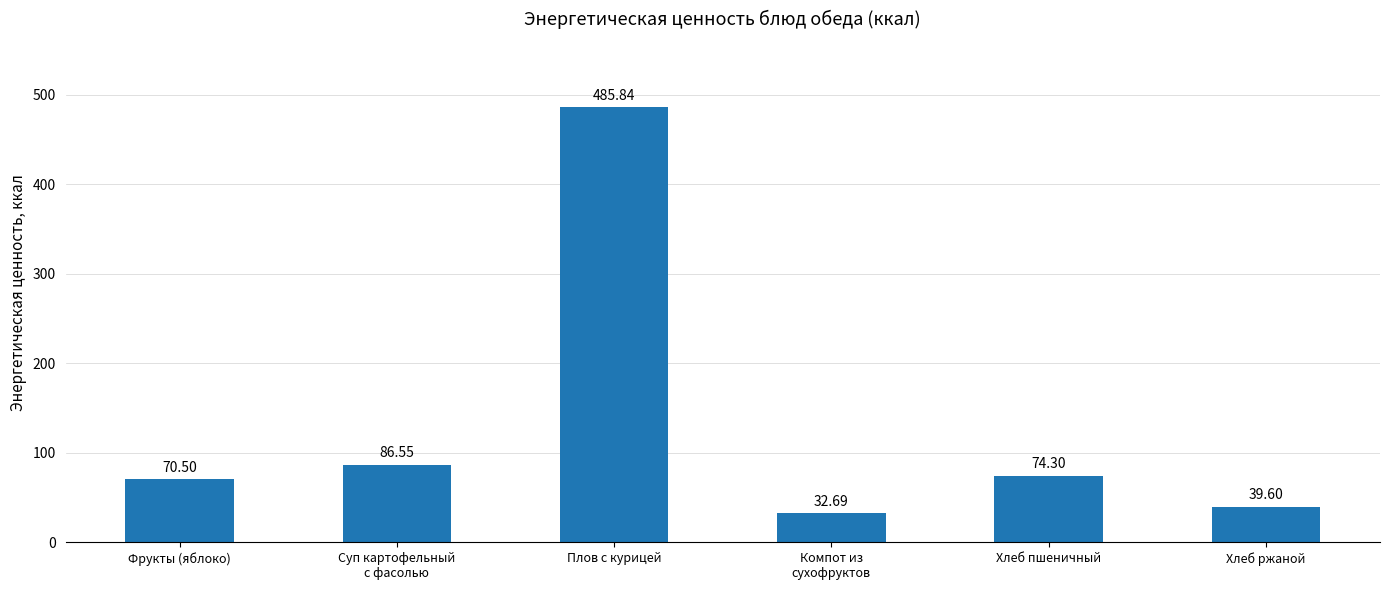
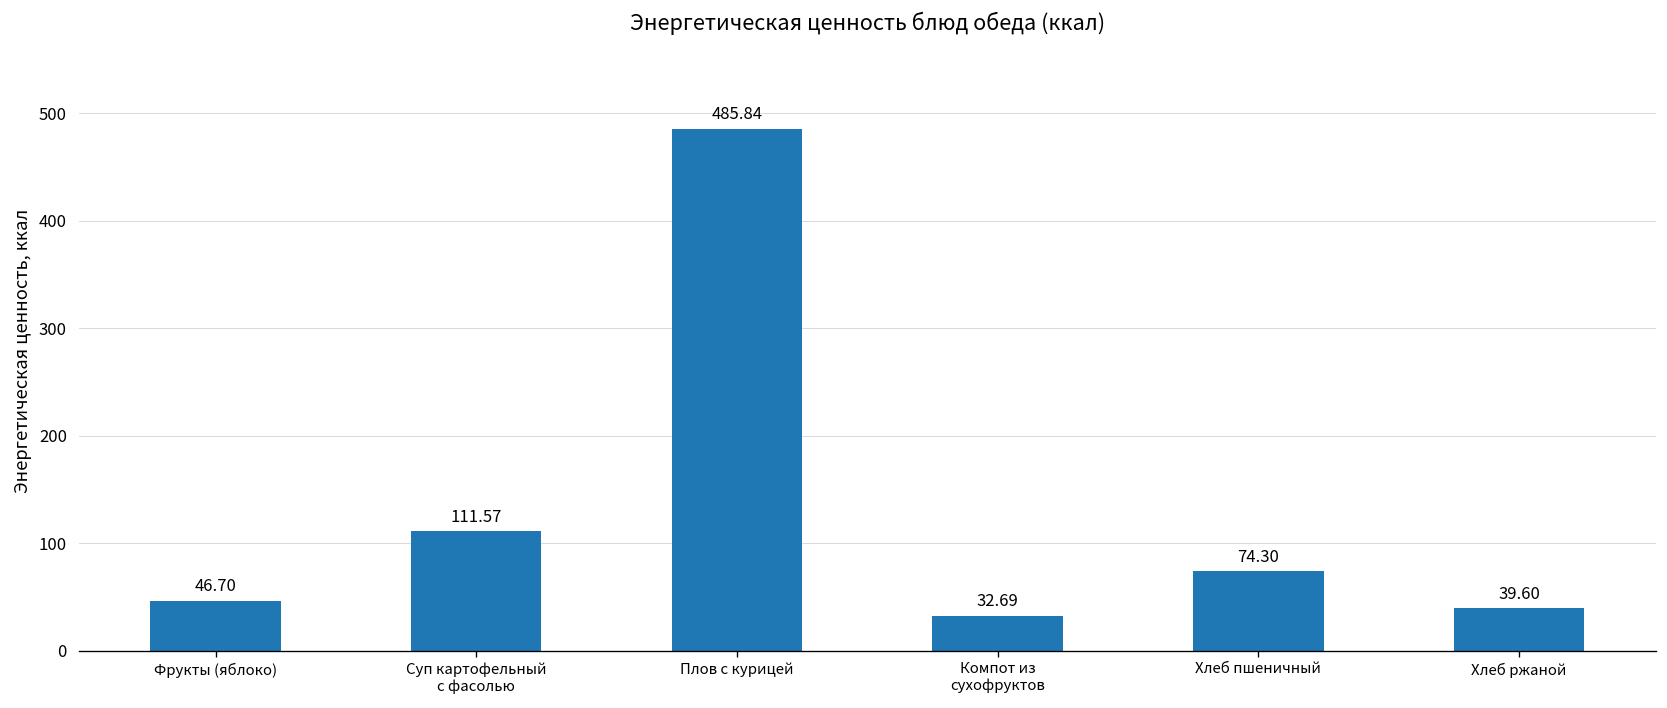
  {
-   "Фрукты (яблоко)": 70.50,
-   "Суп картофельный с фасолью": 86.55,
+   "Фрукты (яблоко)": 46.70,
+   "Суп картофельный с фасолью": 111.57,
    "Плов с курицей": 485.84,
    "Компот из сухофруктов": 32.69,
    "Хлеб пшеничный": 74.30,
    "Хлеб ржаной": 39.60
  }
